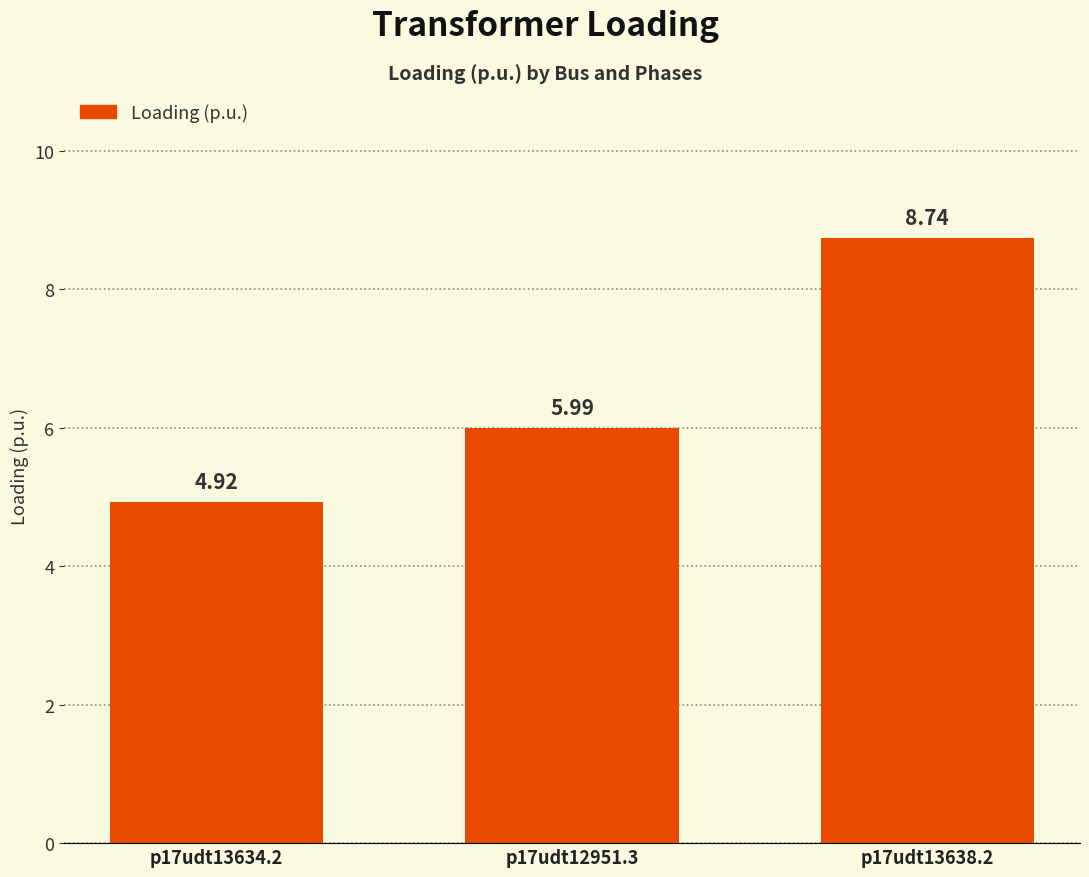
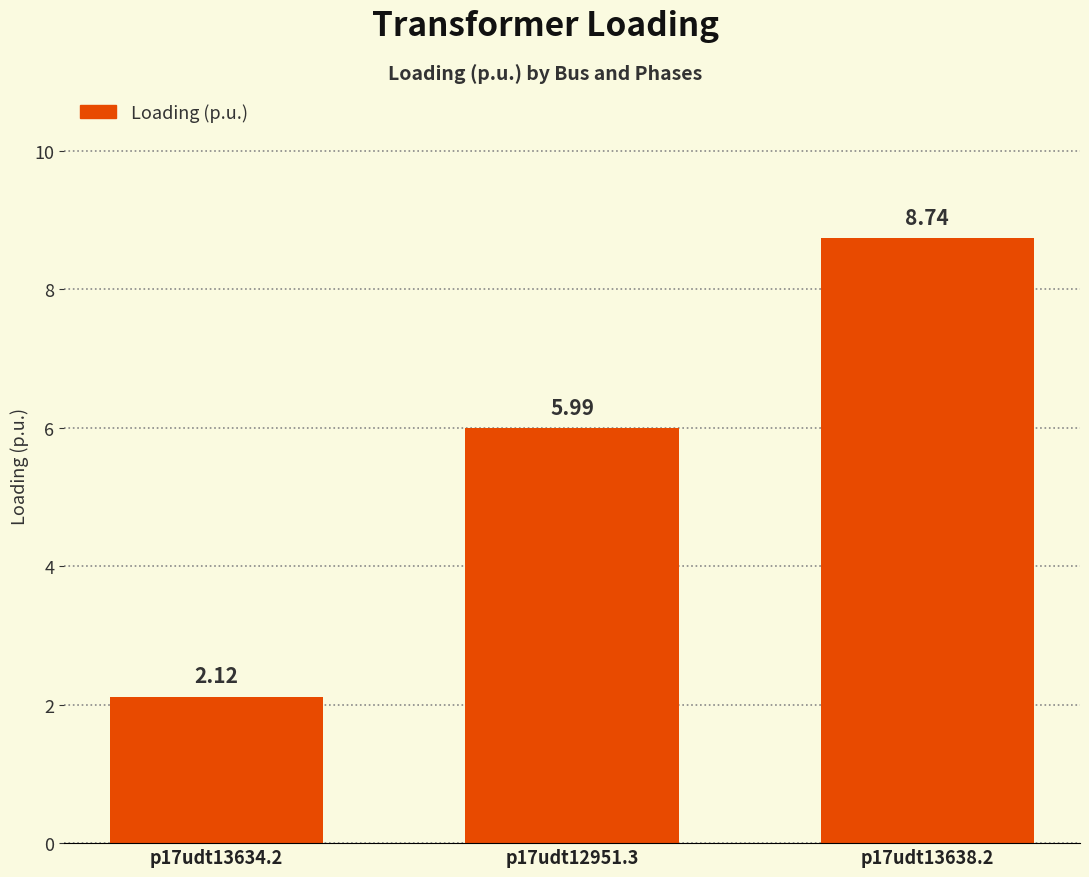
  {
-   "p17udt13634.2": 4.92,
+   "p17udt13634.2": 2.12,
    "p17udt12951.3": 5.99,
    "p17udt13638.2": 8.74
  }
